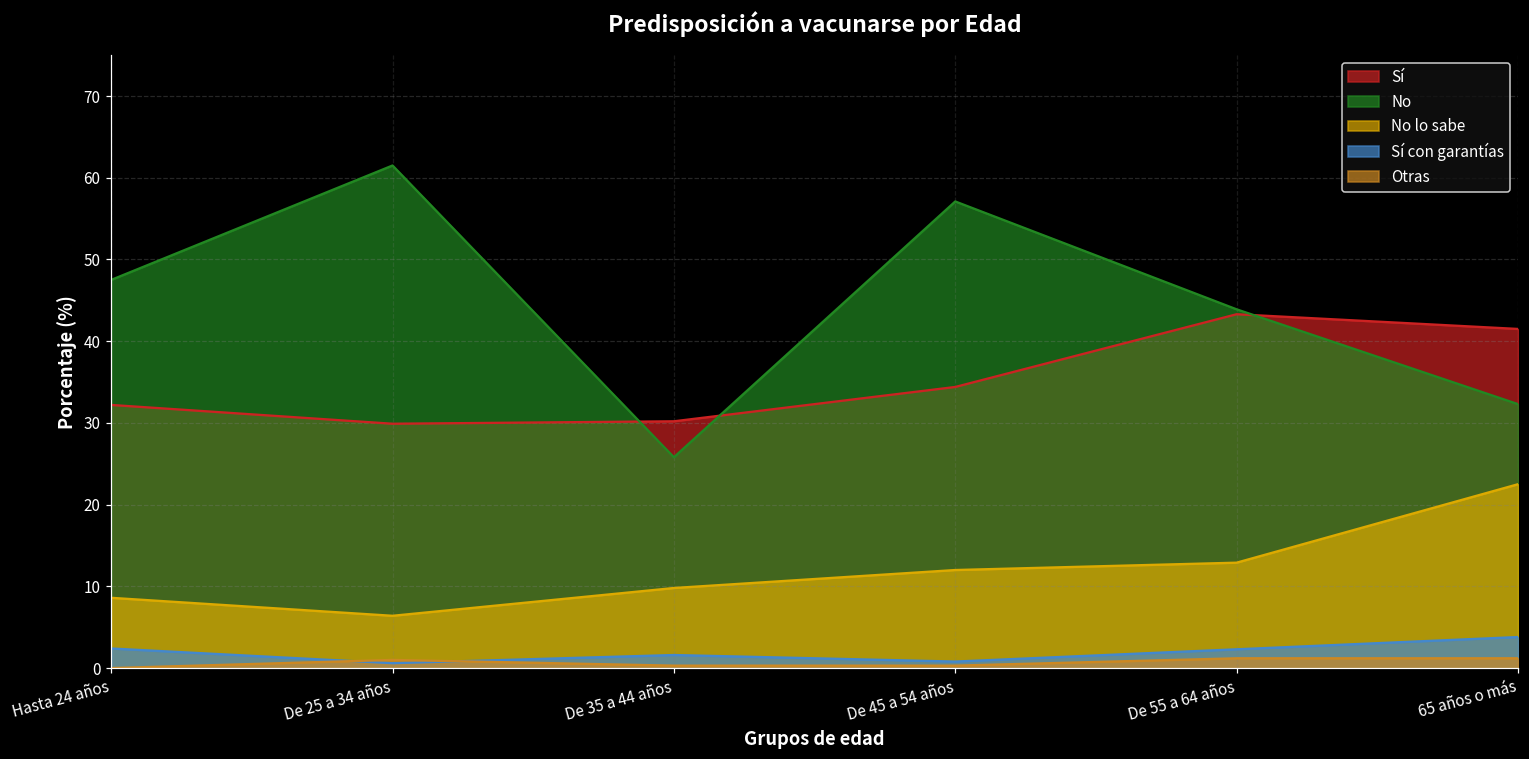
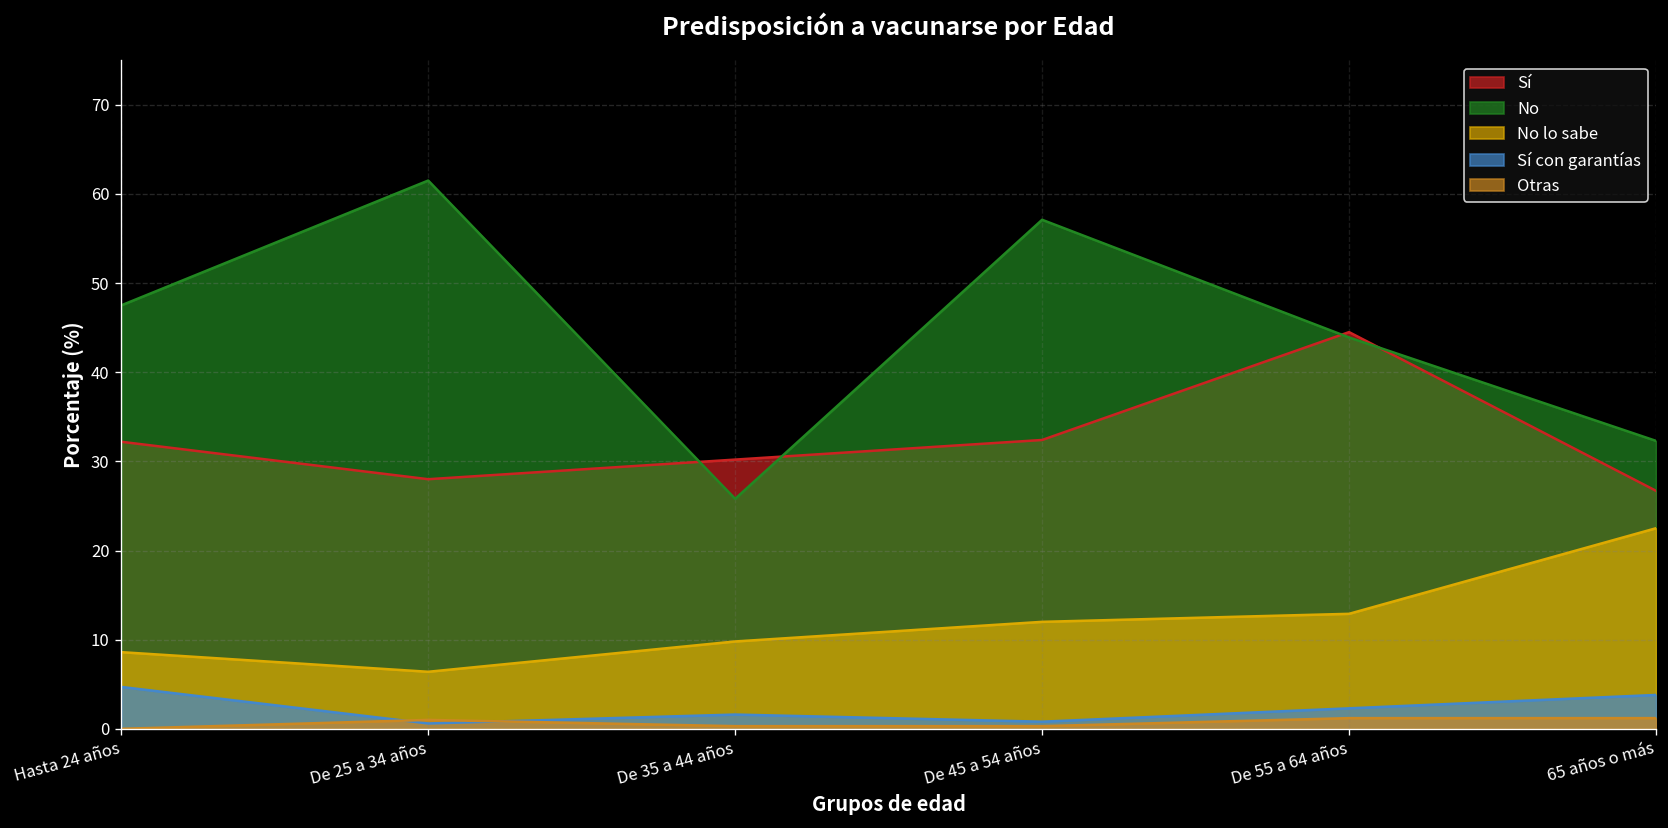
  {
    "Sí": {
      "Hasta 24 años": 32,
-     "De 25 a 34 años": 30,
+     "De 25 a 34 años": 28,
      "De 35 a 44 años": 30,
-     "De 45 a 54 años": 34,
-     "De 55 a 64 años": 43,
-     "65 años o más": 42
+     "De 45 a 54 años": 32,
+     "De 55 a 64 años": 45,
+     "65 años o más": 27
    },
    "No": {
      "Hasta 24 años": 48,
      "De 25 a 34 años": 62,
      "De 35 a 44 años": 26,
      "De 45 a 54 años": 57,
      "De 55 a 64 años": 44,
      "65 años o más": 32
    },
    "Sí con garantías": {
-     "Hasta 24 años": 2,
+     "Hasta 24 años": 5,
      "De 25 a 34 años": 1,
      "De 35 a 44 años": 2,
      "De 45 a 54 años": 1,
      "De 55 a 64 años": 2,
      "65 años o más": 4
    }
  }
